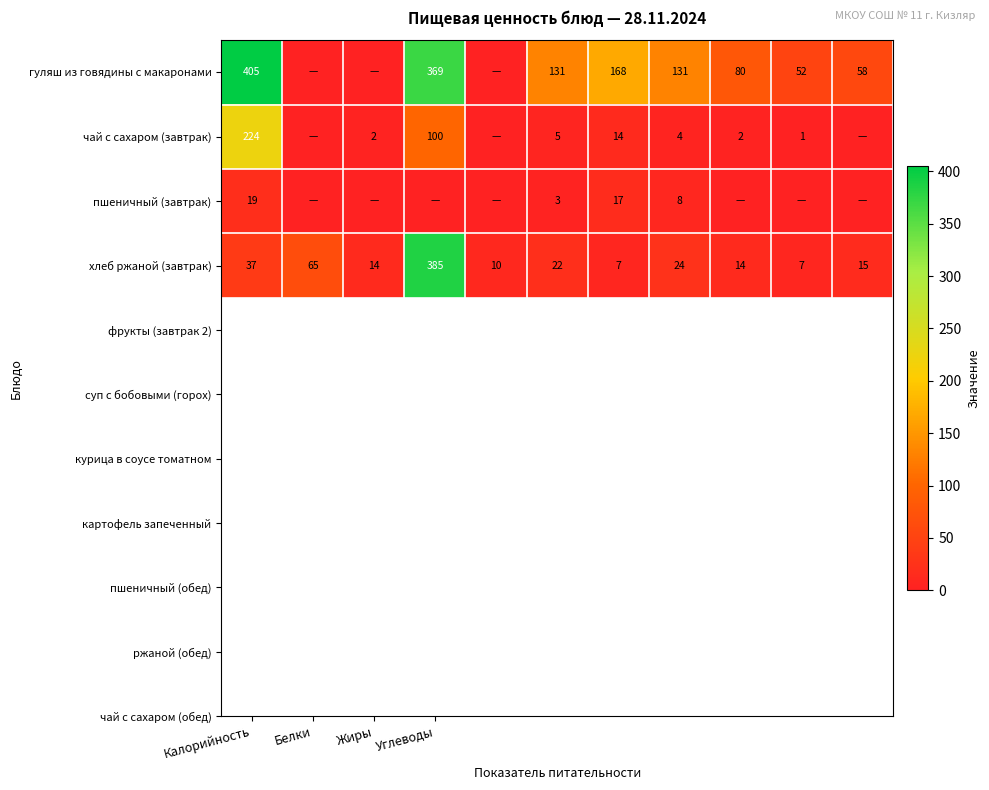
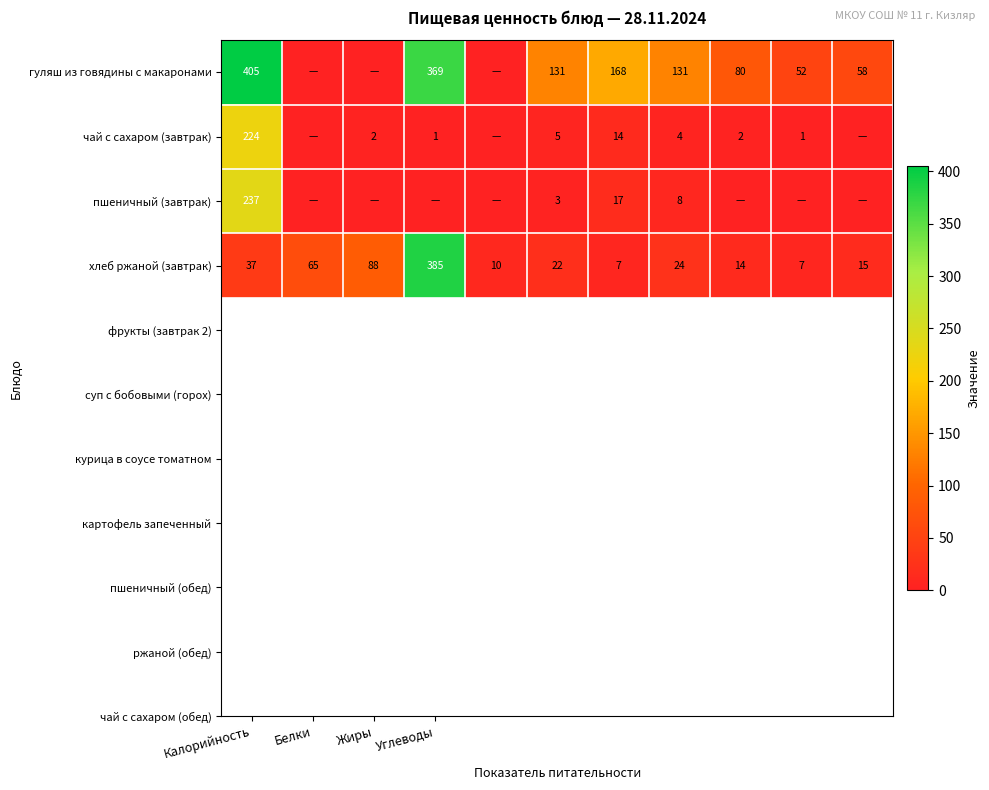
  {
    "гуляш из говядины с макаронами": {
      "Калорийность": 405,
      "Углеводы": 369
    },
    "чай с сахаром (завтрак)": {
      "Калорийность": 224,
      "Жиры": 2,
-     "Углеводы": 100
+     "Углеводы": 1
    },
    "пшеничный (завтрак)": {
-     "Калорийность": 19
+     "Калорийность": 237
    },
    "хлеб ржаной (завтрак)": {
      "Калорийность": 37,
      "Белки": 65,
-     "Жиры": 14,
+     "Жиры": 88,
      "Углеводы": 385
    }
  }
